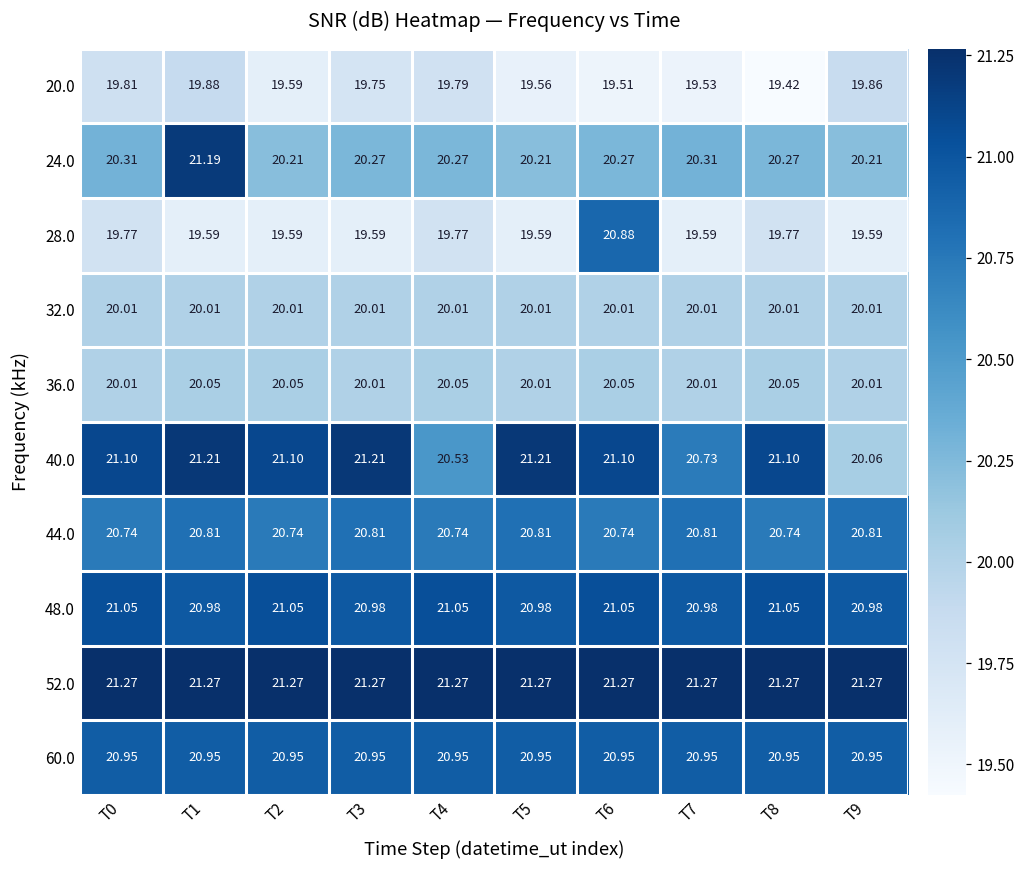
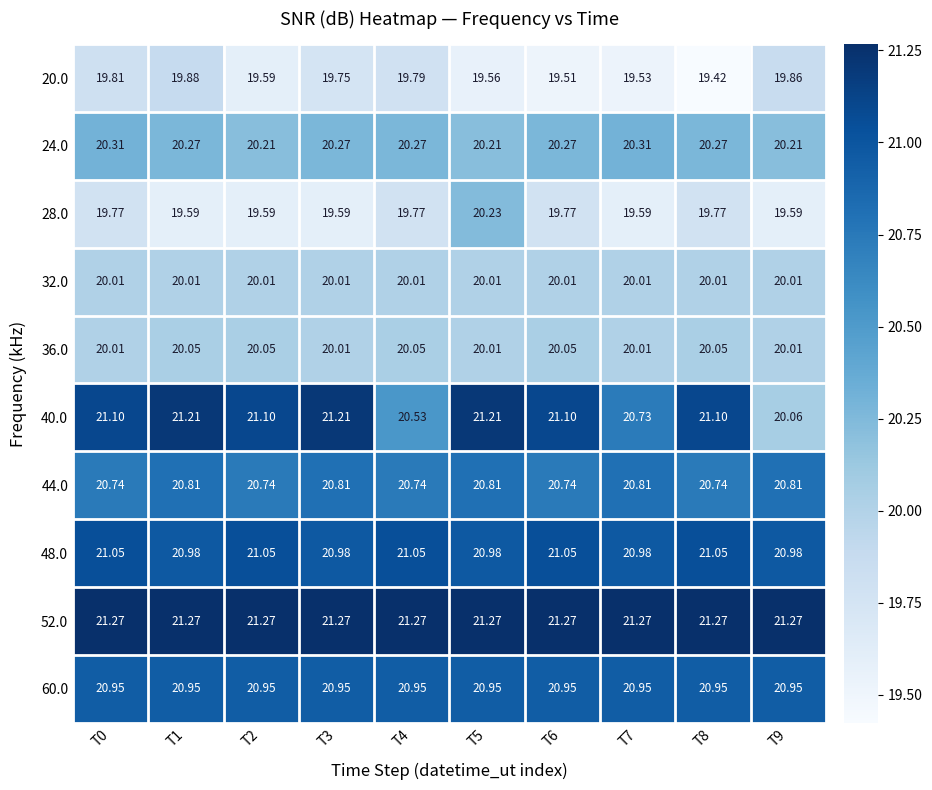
  {
    "20.0": {
      "T0": 19.81,
      "T1": 19.88,
      "T2": 19.59,
      "T3": 19.75,
      "T4": 19.79,
      "T5": 19.56,
      "T6": 19.51,
      "T7": 19.53,
      "T8": 19.42,
      "T9": 19.86
    },
    "24.0": {
      "T0": 20.31,
-     "T1": 21.19,
+     "T1": 20.27,
      "T2": 20.21,
      "T3": 20.27,
      "T4": 20.27,
      "T5": 20.21,
      "T6": 20.27,
      "T7": 20.31,
      "T8": 20.27,
      "T9": 20.21
    },
    "28.0": {
      "T0": 19.77,
      "T1": 19.59,
      "T2": 19.59,
      "T3": 19.59,
      "T4": 19.77,
-     "T5": 19.59,
-     "T6": 20.88,
+     "T5": 20.23,
+     "T6": 19.77,
      "T7": 19.59,
      "T8": 19.77,
      "T9": 19.59
    },
    "32.0": {
      "T0": 20.01,
      "T1": 20.01,
      "T2": 20.01,
      "T3": 20.01,
      "T4": 20.01,
      "T5": 20.01,
      "T6": 20.01,
      "T7": 20.01,
      "T8": 20.01,
      "T9": 20.01
    },
    "36.0": {
      "T0": 20.01,
      "T1": 20.05,
      "T2": 20.05,
      "T3": 20.01,
      "T4": 20.05,
      "T5": 20.01,
      "T6": 20.05,
      "T7": 20.01,
      "T8": 20.05,
      "T9": 20.01
    },
    "40.0": {
      "T0": 21.10,
      "T1": 21.21,
      "T2": 21.10,
      "T3": 21.21,
      "T4": 20.53,
      "T5": 21.21,
      "T6": 21.10,
      "T7": 20.73,
      "T8": 21.10,
      "T9": 20.06
    },
    "44.0": {
      "T0": 20.74,
      "T1": 20.81,
      "T2": 20.74,
      "T3": 20.81,
      "T4": 20.74,
      "T5": 20.81,
      "T6": 20.74,
      "T7": 20.81,
      "T8": 20.74,
      "T9": 20.81
    },
    "48.0": {
      "T0": 21.05,
      "T1": 20.98,
      "T2": 21.05,
      "T3": 20.98,
      "T4": 21.05,
      "T5": 20.98,
      "T6": 21.05,
      "T7": 20.98,
      "T8": 21.05,
      "T9": 20.98
    },
    "52.0": {
      "T0": 21.27,
      "T1": 21.27,
      "T2": 21.27,
      "T3": 21.27,
      "T4": 21.27,
      "T5": 21.27,
      "T6": 21.27,
      "T7": 21.27,
      "T8": 21.27,
      "T9": 21.27
    },
    "60.0": {
      "T0": 20.95,
      "T1": 20.95,
      "T2": 20.95,
      "T3": 20.95,
      "T4": 20.95,
      "T5": 20.95,
      "T6": 20.95,
      "T7": 20.95,
      "T8": 20.95,
      "T9": 20.95
    }
  }
